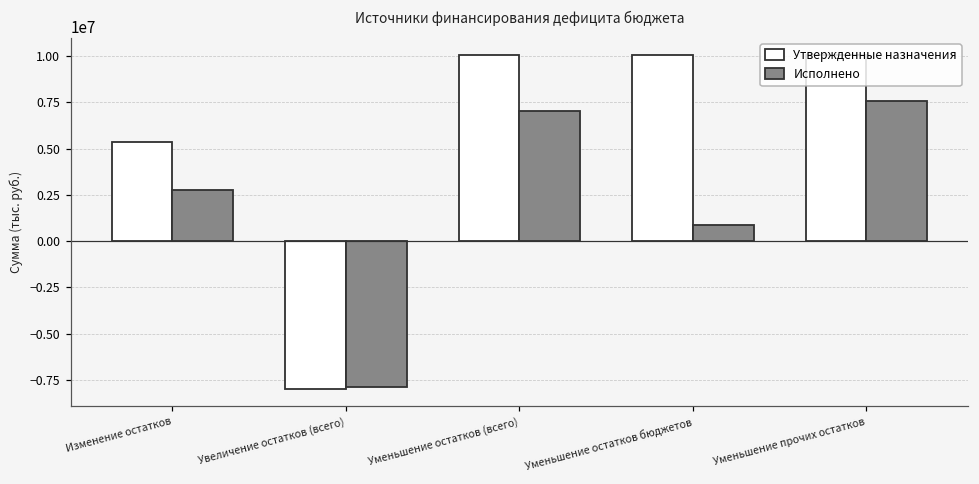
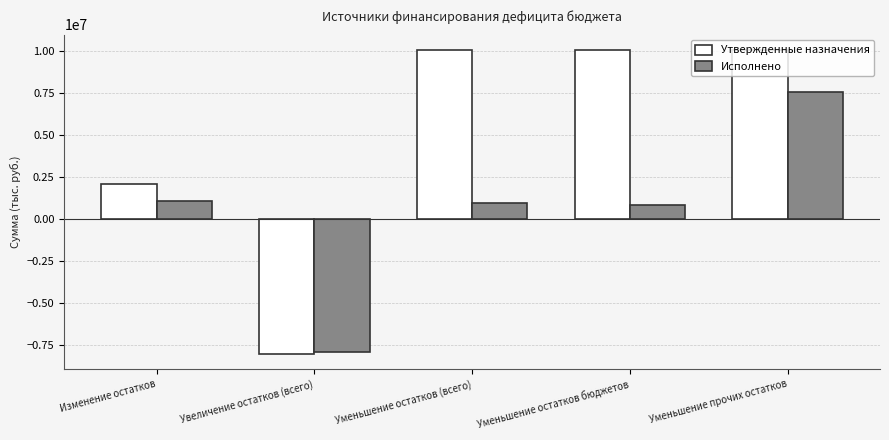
  {
    "Утвержденные назначения": {
-     "Изменение остатков": 5300000,
+     "Изменение остатков": 2100000,
      "Увеличение остатков (всего)": -8000000,
      "Уменьшение остатков (всего)": 10100000,
      "Уменьшение остатков бюджетов": 10100000
    },
    "Исполнено": {
-     "Изменение остатков": 2700000,
+     "Изменение остатков": 1100000,
      "Увеличение остатков (всего)": -7900000,
-     "Уменьшение остатков (всего)": 7000000,
+     "Уменьшение остатков (всего)": 1000000,
      "Уменьшение остатков бюджетов": 900000,
      "Уменьшение прочих остатков": 7500000
    }
  }
